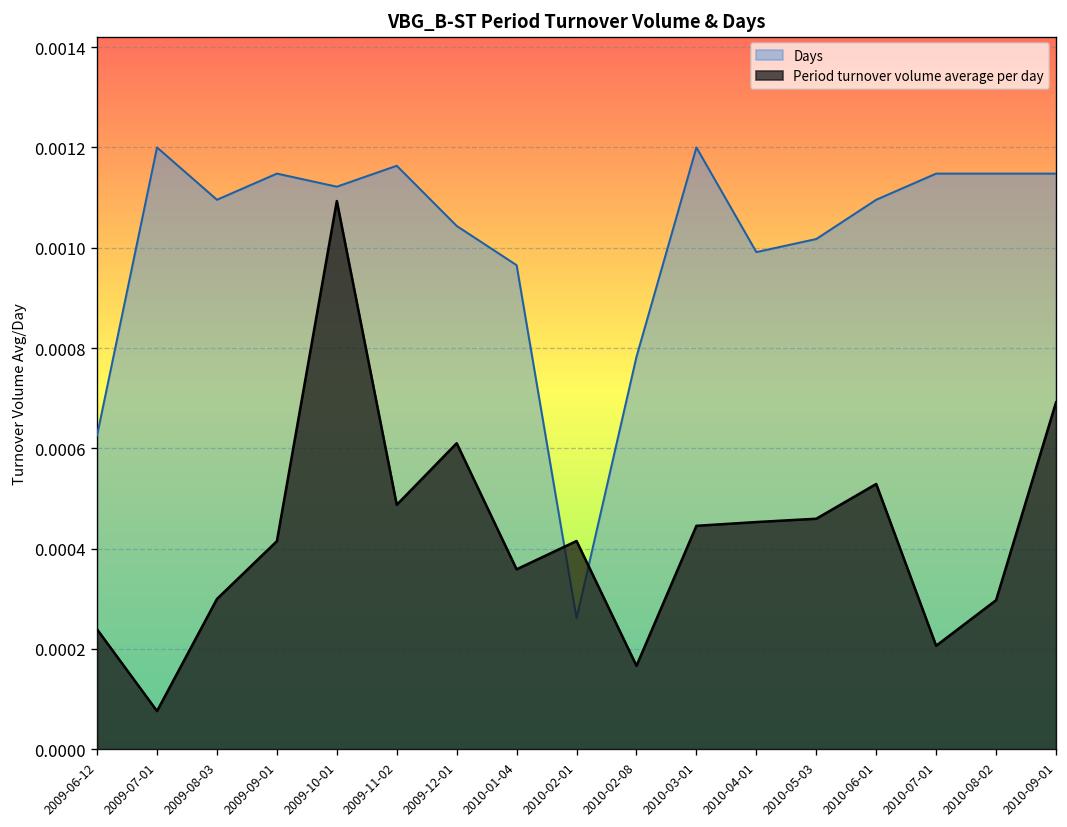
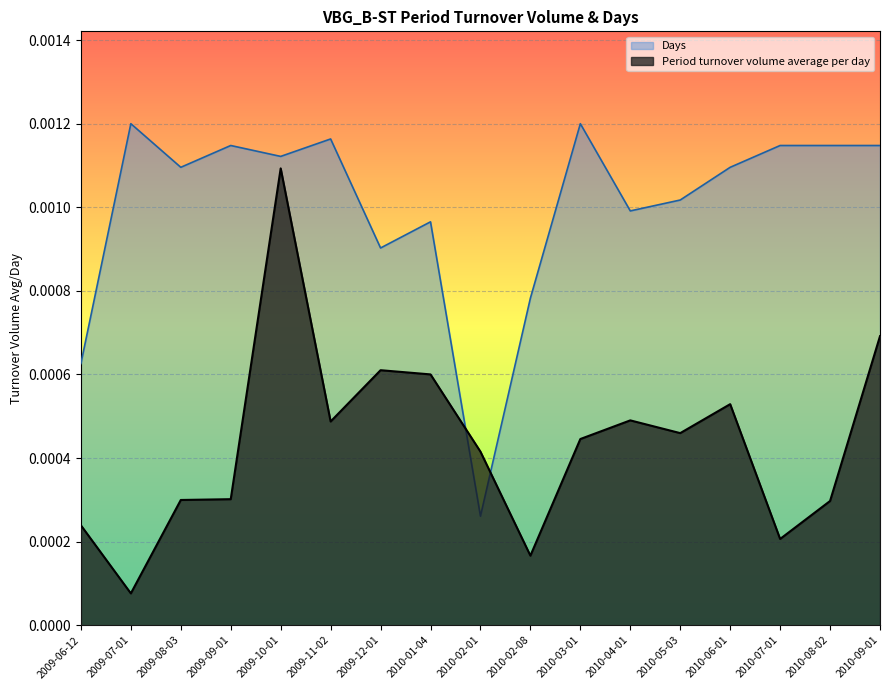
  {
    "Days": {
      "2009-06-12": 0.00063,
      "2009-07-01": 0.00120,
      "2009-08-03": 0.00110,
      "2009-09-01": 0.00115,
      "2009-10-01": 0.00112,
      "2009-11-02": 0.00116,
-     "2009-12-01": 0.00104,
+     "2009-12-01": 0.00090,
      "2010-01-04": 0.00097,
      "2010-02-01": 0.00026,
      "2010-02-08": 0.00078,
      "2010-03-01": 0.00120,
      "2010-04-01": 0.00099,
      "2010-05-03": 0.00102,
      "2010-06-01": 0.00110,
      "2010-07-01": 0.00115,
      "2010-08-02": 0.00115,
      "2010-09-01": 0.00115
    },
    "Period turnover volume average per day": {
      "2009-06-12": 0.00024,
      "2009-07-01": 0.00008,
      "2009-08-03": 0.00030,
-     "2009-09-01": 0.00041,
+     "2009-09-01": 0.00030,
      "2009-10-01": 0.00109,
      "2009-11-02": 0.00049,
      "2009-12-01": 0.00061,
-     "2010-01-04": 0.00036,
+     "2010-01-04": 0.00060,
      "2010-02-01": 0.00042,
      "2010-02-08": 0.00017,
      "2010-03-01": 0.00045,
-     "2010-04-01": 0.00045,
+     "2010-04-01": 0.00049,
      "2010-05-03": 0.00046,
      "2010-06-01": 0.00053,
      "2010-07-01": 0.00021,
      "2010-08-02": 0.00030,
      "2010-09-01": 0.00069
    }
  }
